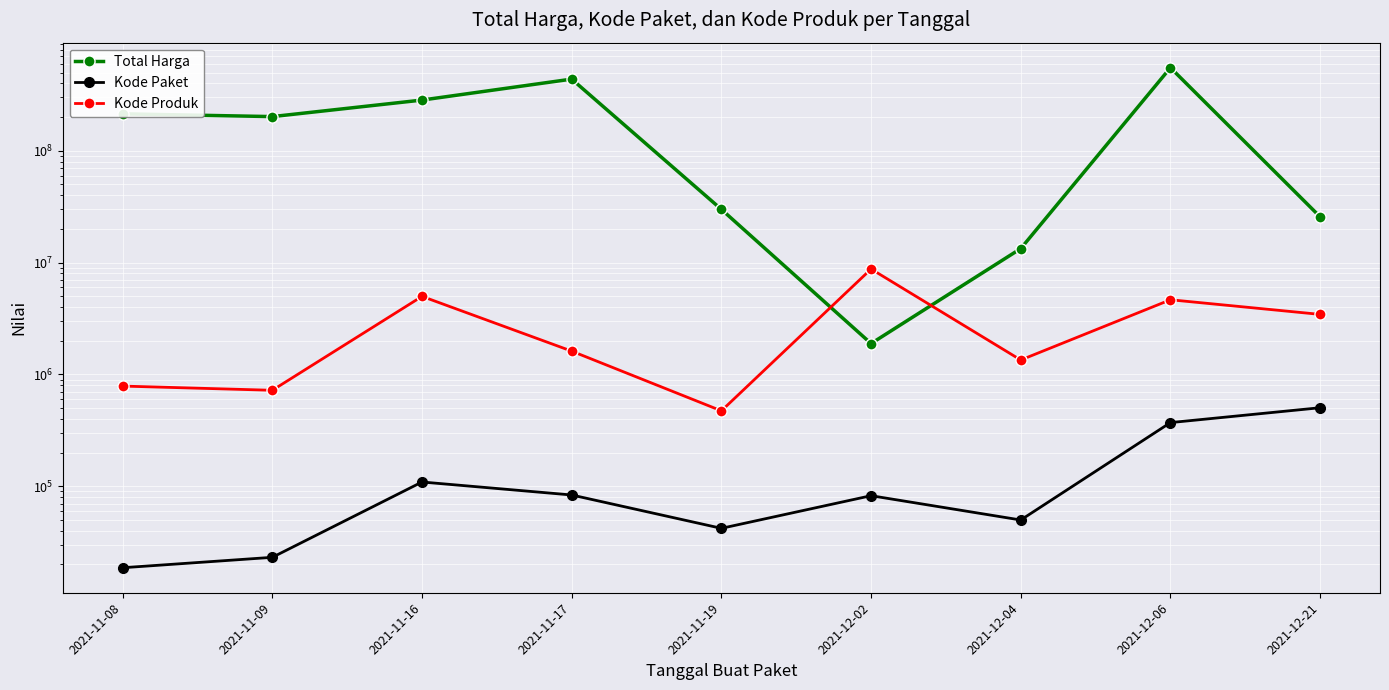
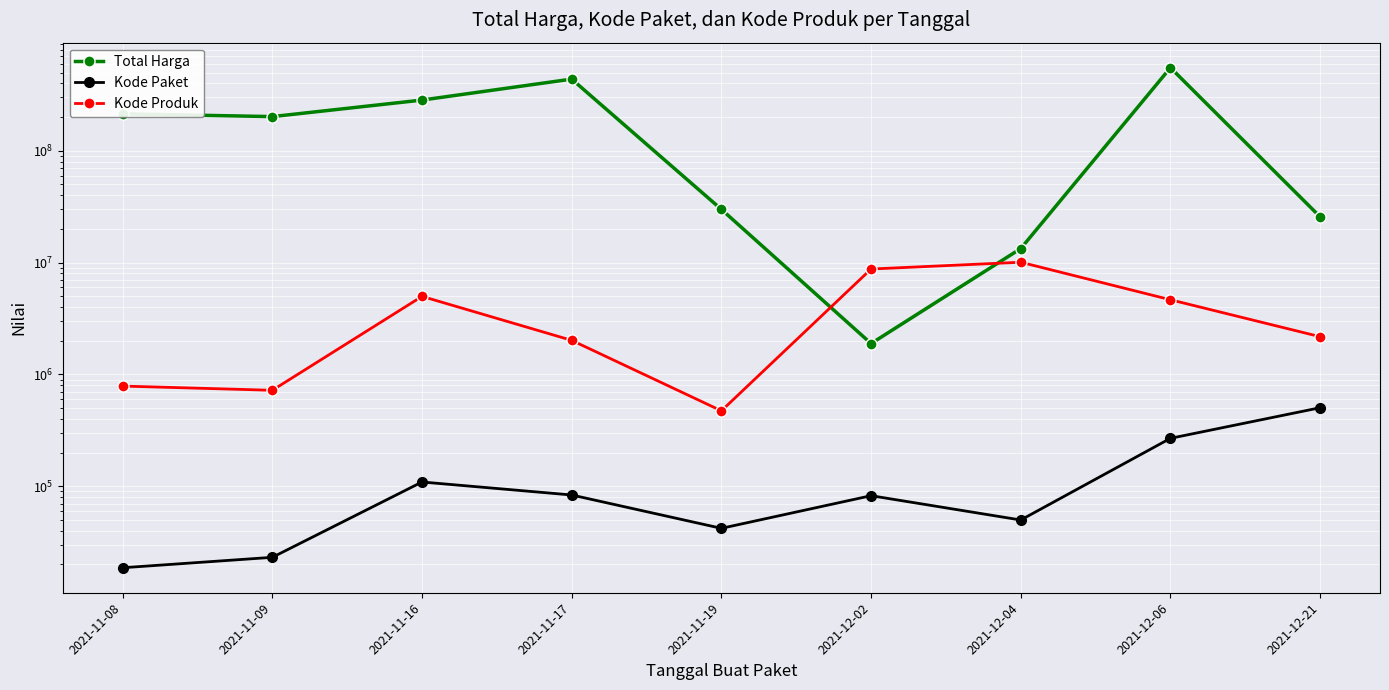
  {
    "Total Harga": {
      "2021-11-09": 200000000,
      "2021-11-16": 280000000,
      "2021-11-17": 440000000,
      "2021-11-19": 30000000,
      "2021-12-02": 1900000,
      "2021-12-04": 13000000,
      "2021-12-06": 600000000,
      "2021-12-21": 26000000
    },
    "Kode Paket": {
      "2021-11-08": 19000,
      "2021-11-09": 23000,
      "2021-11-16": 110000,
      "2021-11-17": 80000,
      "2021-11-19": 42000,
      "2021-12-02": 80000,
      "2021-12-04": 50000,
-     "2021-12-06": 370000,
+     "2021-12-06": 270000,
      "2021-12-21": 500000
    },
    "Kode Produk": {
      "2021-11-08": 800000,
      "2021-11-09": 700000,
      "2021-11-16": 5000000,
-     "2021-11-17": 1600000,
+     "2021-11-17": 2000000,
      "2021-11-19": 470000,
      "2021-12-02": 9000000,
-     "2021-12-04": 1300000,
+     "2021-12-04": 10000000,
      "2021-12-06": 4700000,
-     "2021-12-21": 3400000
+     "2021-12-21": 2200000
    }
  }
